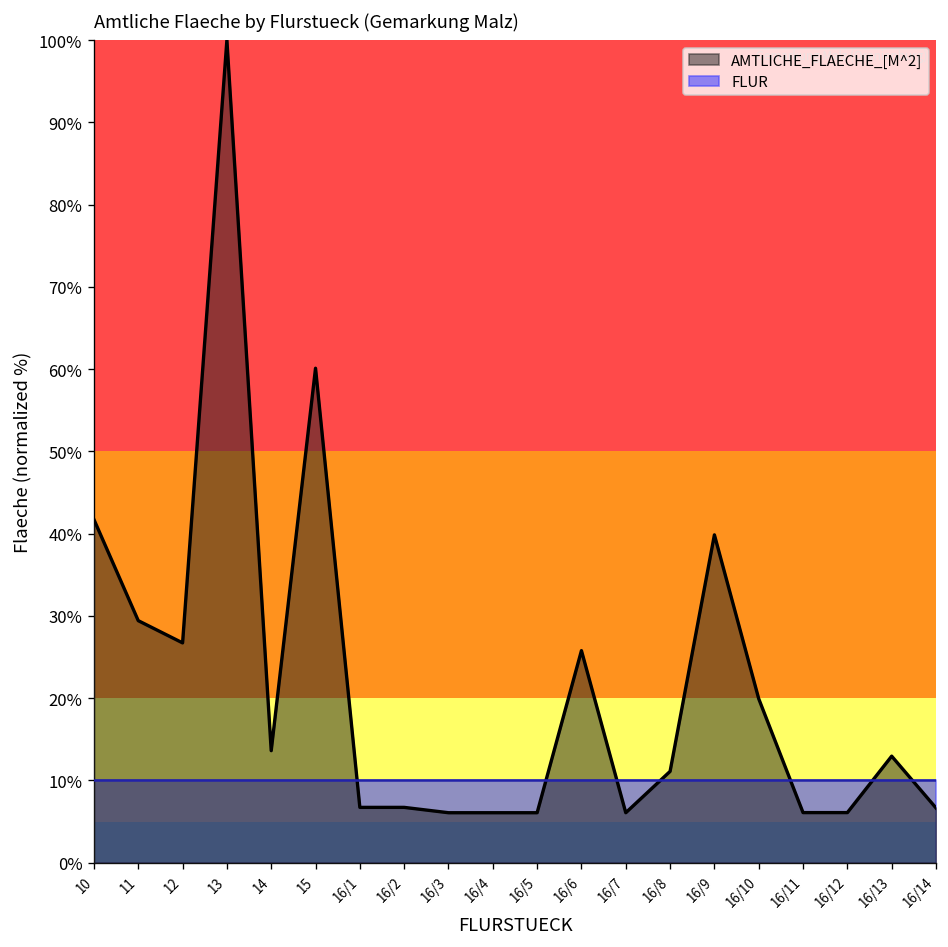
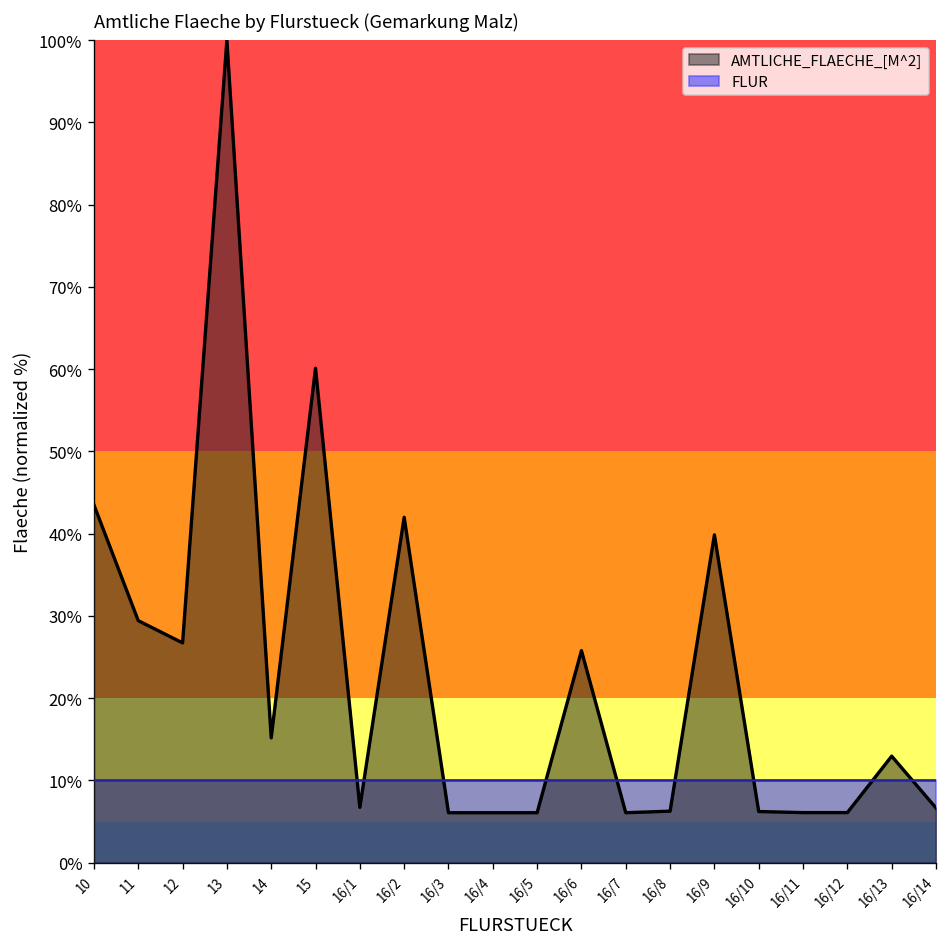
  {
    "AMTLICHE_FLAECHE_[M^2]": {
-     "10": "42%",
+     "10": "43%",
      "11": "29%",
      "12": "27%",
      "13": "100%",
-     "14": "14%",
+     "14": "15%",
      "15": "60%",
      "16/1": "7%",
-     "16/2": "7%",
+     "16/2": "42%",
      "16/3": "6%",
      "16/4": "6%",
      "16/5": "6%",
      "16/6": "26%",
      "16/7": "6%",
-     "16/8": "11%",
+     "16/8": "6%",
      "16/9": "40%",
-     "16/10": "20%",
+     "16/10": "6%",
      "16/11": "6%",
      "16/12": "6%",
      "16/13": "13%",
      "16/14": "7%"
    },
    "FLUR": {
      "10": "10%",
      "11": "10%",
      "12": "10%",
      "13": "10%",
      "14": "10%",
      "15": "10%",
      "16/1": "10%",
      "16/2": "10%",
      "16/3": "10%",
      "16/4": "10%",
      "16/5": "10%",
      "16/6": "10%",
      "16/7": "10%",
      "16/8": "10%",
      "16/9": "10%",
      "16/10": "10%",
      "16/11": "10%",
      "16/12": "10%",
      "16/13": "10%",
      "16/14": "10%"
    }
  }
